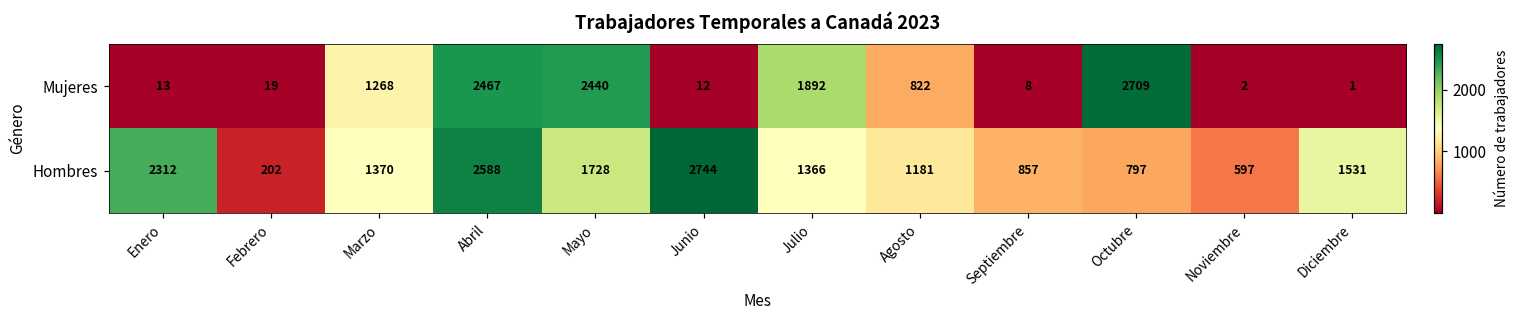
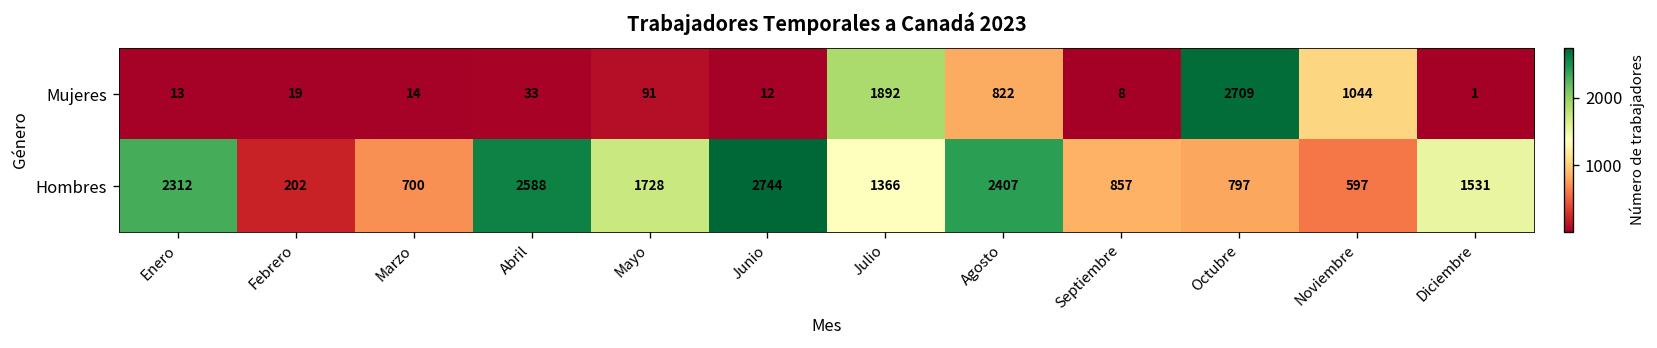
  {
    "Mujeres": {
      "Enero": 13,
      "Febrero": 19,
-     "Marzo": 1268,
-     "Abril": 2467,
-     "Mayo": 2440,
+     "Marzo": 14,
+     "Abril": 33,
+     "Mayo": 91,
      "Junio": 12,
      "Julio": 1892,
      "Agosto": 822,
      "Septiembre": 8,
      "Octubre": 2709,
-     "Noviembre": 2,
+     "Noviembre": 1044,
      "Diciembre": 1
    },
    "Hombres": {
      "Enero": 2312,
      "Febrero": 202,
-     "Marzo": 1370,
+     "Marzo": 700,
      "Abril": 2588,
      "Mayo": 1728,
      "Junio": 2744,
      "Julio": 1366,
-     "Agosto": 1181,
+     "Agosto": 2407,
      "Septiembre": 857,
      "Octubre": 797,
      "Noviembre": 597,
      "Diciembre": 1531
    }
  }
